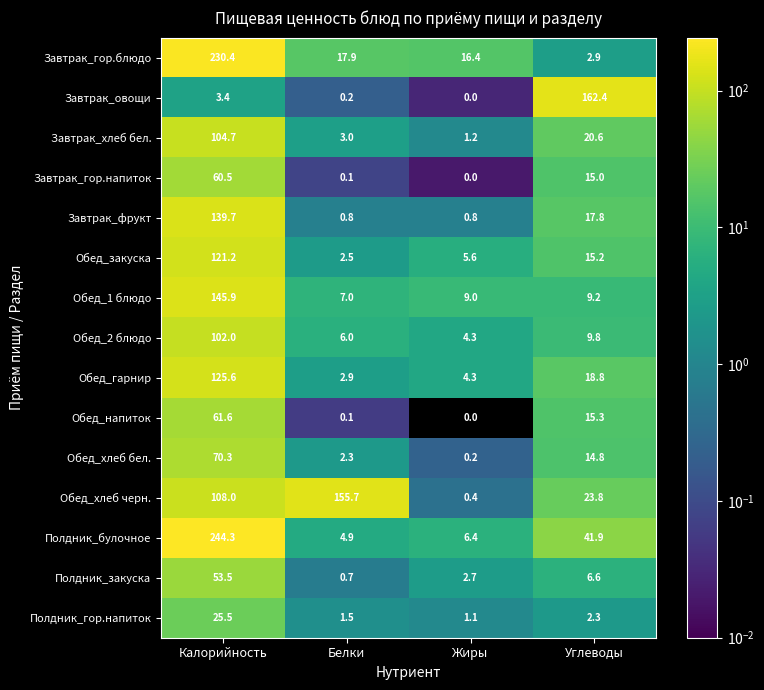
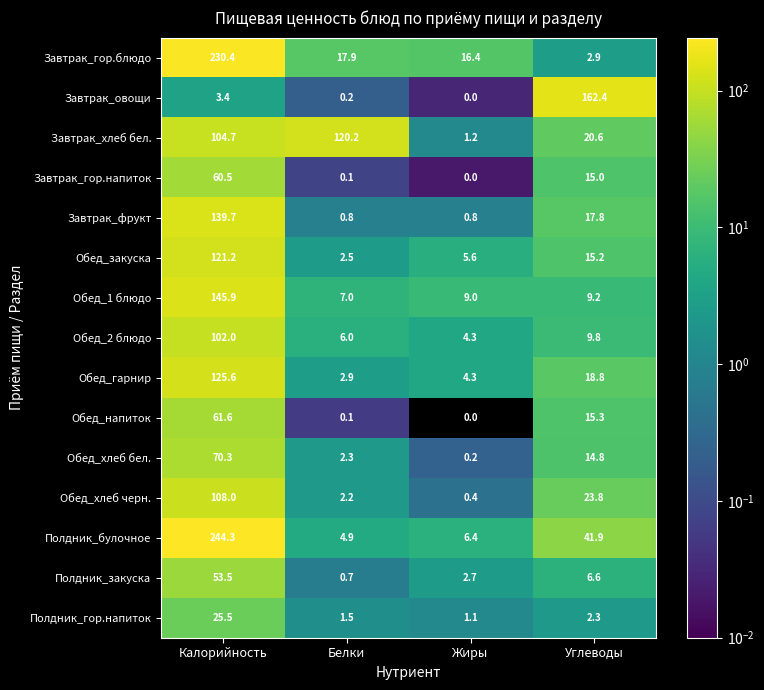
  {
    "Завтрак_гор.блюдо": {
      "Калорийность": 230.4,
      "Белки": 17.9,
      "Жиры": 16.4,
      "Углеводы": 2.9
    },
    "Завтрак_овощи": {
      "Калорийность": 3.4,
      "Белки": 0.2,
      "Жиры": 0.0,
      "Углеводы": 162.4
    },
    "Завтрак_хлеб бел.": {
      "Калорийность": 104.7,
-     "Белки": 3.0,
+     "Белки": 120.2,
      "Жиры": 1.2,
      "Углеводы": 20.6
    },
    "Завтрак_гор.напиток": {
      "Калорийность": 60.5,
      "Белки": 0.1,
      "Жиры": 0.0,
      "Углеводы": 15.0
    },
    "Завтрак_фрукт": {
      "Калорийность": 139.7,
      "Белки": 0.8,
      "Жиры": 0.8,
      "Углеводы": 17.8
    },
    "Обед_закуска": {
      "Калорийность": 121.2,
      "Белки": 2.5,
      "Жиры": 5.6,
      "Углеводы": 15.2
    },
    "Обед_1 блюдо": {
      "Калорийность": 145.9,
      "Белки": 7.0,
      "Жиры": 9.0,
      "Углеводы": 9.2
    },
    "Обед_2 блюдо": {
      "Калорийность": 102.0,
      "Белки": 6.0,
      "Жиры": 4.3,
      "Углеводы": 9.8
    },
    "Обед_гарнир": {
      "Калорийность": 125.6,
      "Белки": 2.9,
      "Жиры": 4.3,
      "Углеводы": 18.8
    },
    "Обед_напиток": {
      "Калорийность": 61.6,
      "Белки": 0.1,
      "Жиры": 0.0,
      "Углеводы": 15.3
    },
    "Обед_хлеб бел.": {
      "Калорийность": 70.3,
      "Белки": 2.3,
      "Жиры": 0.2,
      "Углеводы": 14.8
    },
    "Обед_хлеб черн.": {
      "Калорийность": 108.0,
-     "Белки": 155.7,
+     "Белки": 2.2,
      "Жиры": 0.4,
      "Углеводы": 23.8
    },
    "Полдник_булочное": {
      "Калорийность": 244.3,
      "Белки": 4.9,
      "Жиры": 6.4,
      "Углеводы": 41.9
    },
    "Полдник_закуска": {
      "Калорийность": 53.5,
      "Белки": 0.7,
      "Жиры": 2.7,
      "Углеводы": 6.6
    },
    "Полдник_гор.напиток": {
      "Калорийность": 25.5,
      "Белки": 1.5,
      "Жиры": 1.1,
      "Углеводы": 2.3
    }
  }
